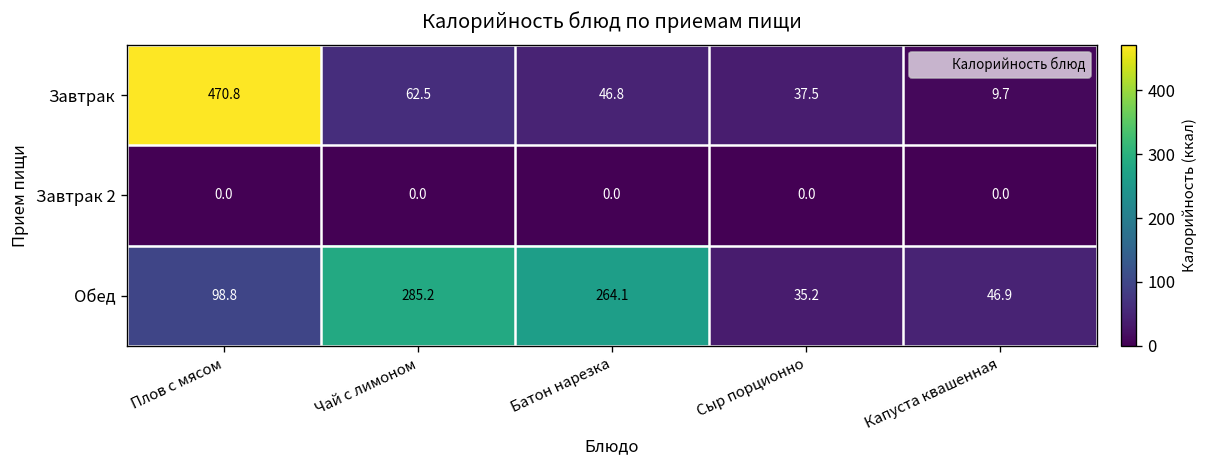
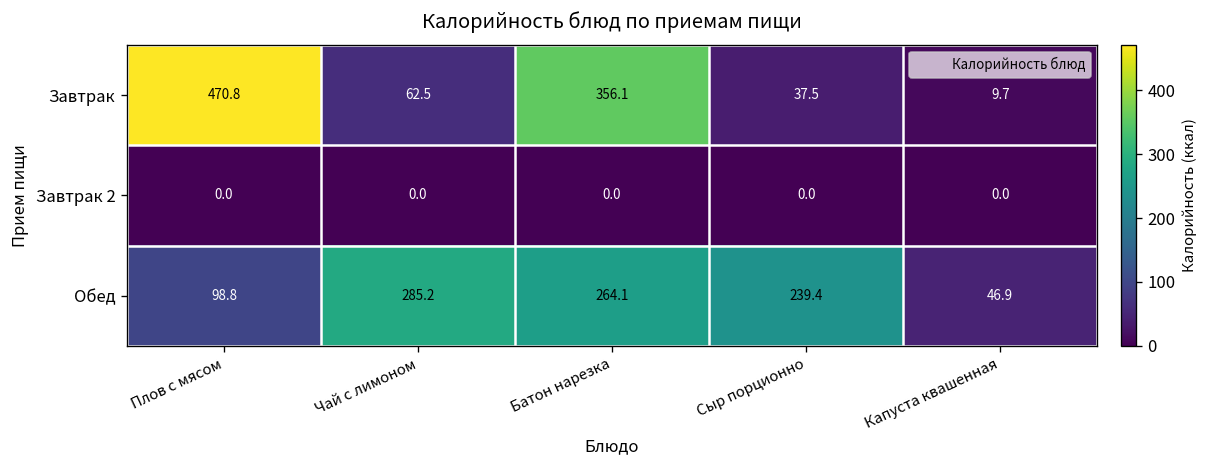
  {
    "Завтрак": {
      "Плов с мясом": 470.8,
      "Чай с лимоном": 62.5,
-     "Батон нарезка": 46.8,
+     "Батон нарезка": 356.1,
      "Сыр порционно": 37.5,
      "Капуста квашенная": 9.7
    },
    "Завтрак 2": {
      "Плов с мясом": 0.0,
      "Чай с лимоном": 0.0,
      "Батон нарезка": 0.0,
      "Сыр порционно": 0.0,
      "Капуста квашенная": 0.0
    },
    "Обед": {
      "Плов с мясом": 98.8,
      "Чай с лимоном": 285.2,
      "Батон нарезка": 264.1,
-     "Сыр порционно": 35.2,
+     "Сыр порционно": 239.4,
      "Капуста квашенная": 46.9
    }
  }
